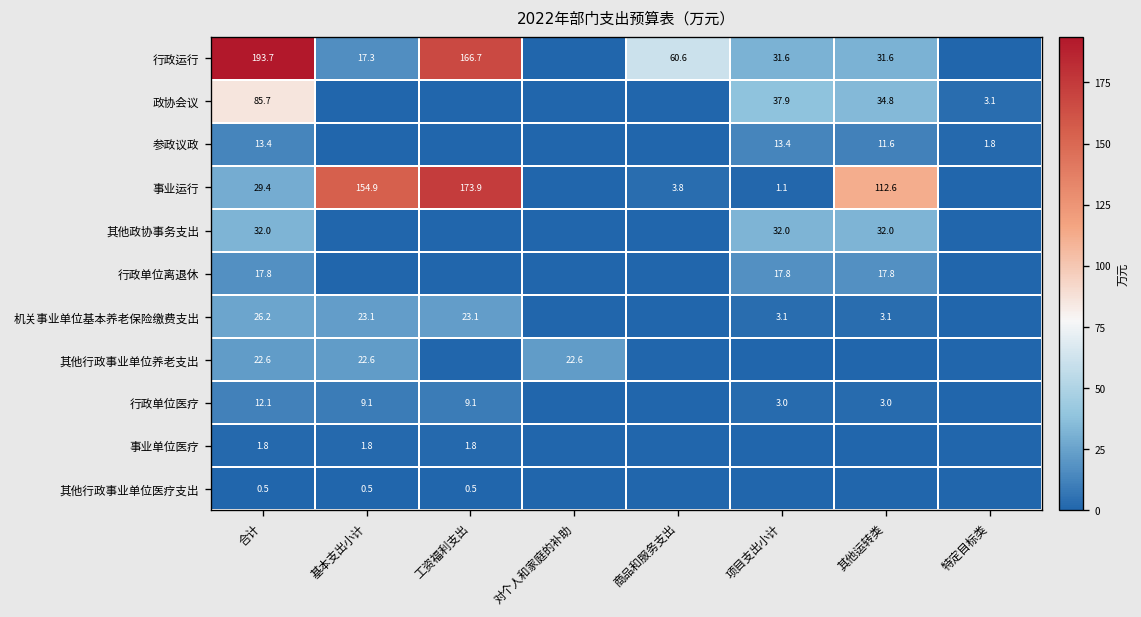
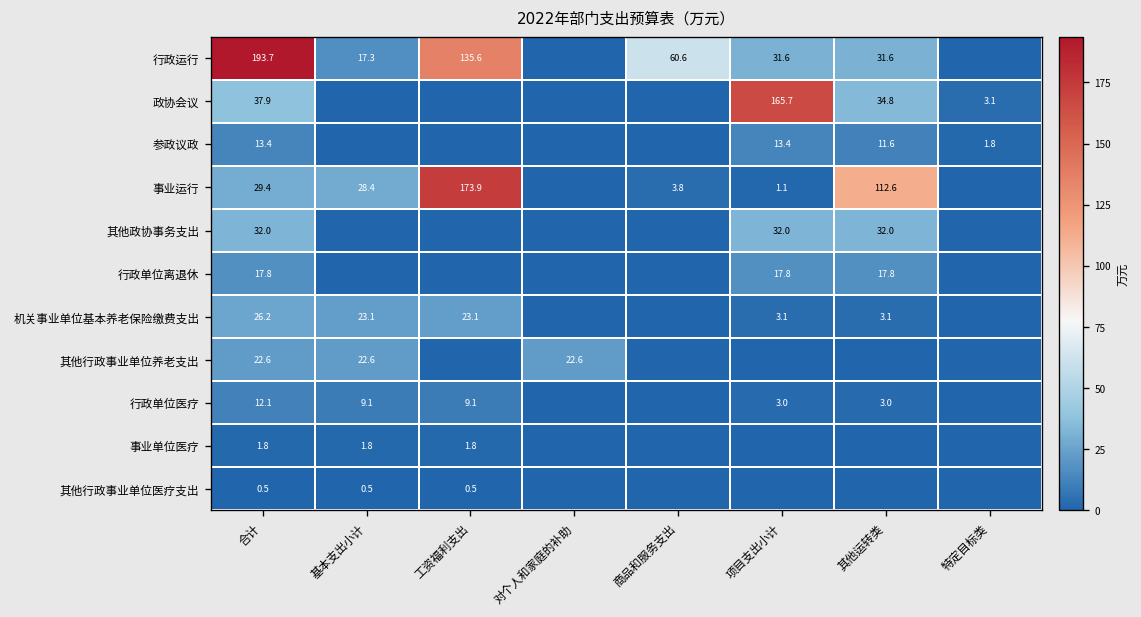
  {
    "行政运行": {
      "合计": 193.7,
      "基本支出小计": 17.3,
-     "工资福利支出": 166.7,
+     "工资福利支出": 135.6,
      "商品和服务支出": 60.6,
      "项目支出小计": 31.6,
      "其他运转类": 31.6
    },
    "政协会议": {
-     "合计": 85.7,
-     "项目支出小计": 37.9,
+     "合计": 37.9,
+     "项目支出小计": 165.7,
      "其他运转类": 34.8,
      "特定目标类": 3.1
    },
    "参政议政": {
      "合计": 13.4,
      "项目支出小计": 13.4,
      "其他运转类": 11.6,
      "特定目标类": 1.8
    },
    "事业运行": {
      "合计": 29.4,
-     "基本支出小计": 154.9,
+     "基本支出小计": 28.4,
      "工资福利支出": 173.9,
      "商品和服务支出": 3.8,
      "项目支出小计": 1.1,
      "其他运转类": 112.6
    },
    "其他政协事务支出": {
      "合计": 32.0,
      "项目支出小计": 32.0,
      "其他运转类": 32.0
    },
    "行政单位离退休": {
      "合计": 17.8,
      "项目支出小计": 17.8,
      "其他运转类": 17.8
    },
    "机关事业单位基本养老保险缴费支出": {
      "合计": 26.2,
      "基本支出小计": 23.1,
      "工资福利支出": 23.1,
      "项目支出小计": 3.1,
      "其他运转类": 3.1
    },
    "其他行政事业单位养老支出": {
      "合计": 22.6,
      "基本支出小计": 22.6,
      "对个人和家庭的补助": 22.6
    },
    "行政单位医疗": {
      "合计": 12.1,
      "基本支出小计": 9.1,
      "工资福利支出": 9.1,
      "项目支出小计": 3.0,
      "其他运转类": 3.0
    },
    "事业单位医疗": {
      "合计": 1.8,
      "基本支出小计": 1.8,
      "工资福利支出": 1.8
    },
    "其他行政事业单位医疗支出": {
      "合计": 0.5,
      "基本支出小计": 0.5,
      "工资福利支出": 0.5
    }
  }
